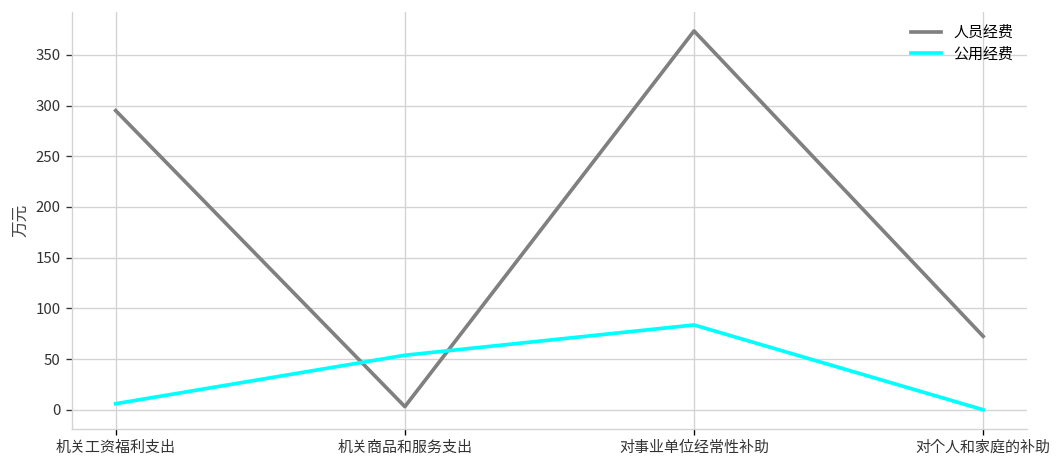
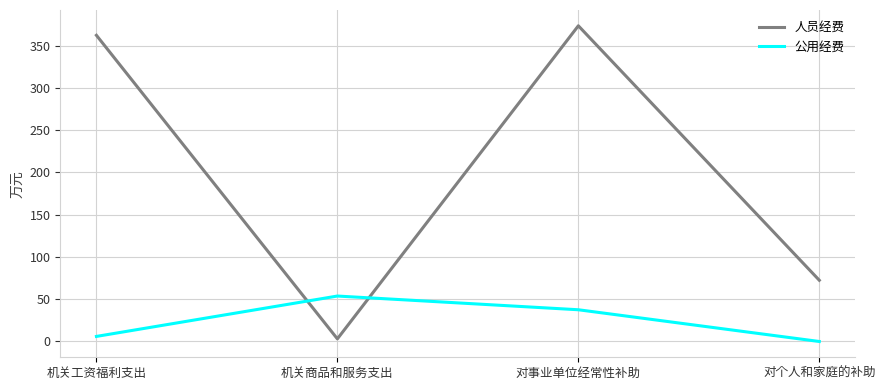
  {
    "人员经费": {
-     "机关工资福利支出": 290,
+     "机关工资福利支出": 360,
      "机关商品和服务支出": 0,
      "对事业单位经常性补助": 370,
      "对个人和家庭的补助": 70
    },
    "公用经费": {
      "机关工资福利支出": 10,
      "机关商品和服务支出": 50,
-     "对事业单位经常性补助": 80,
+     "对事业单位经常性补助": 40,
      "对个人和家庭的补助": 0
    }
  }
